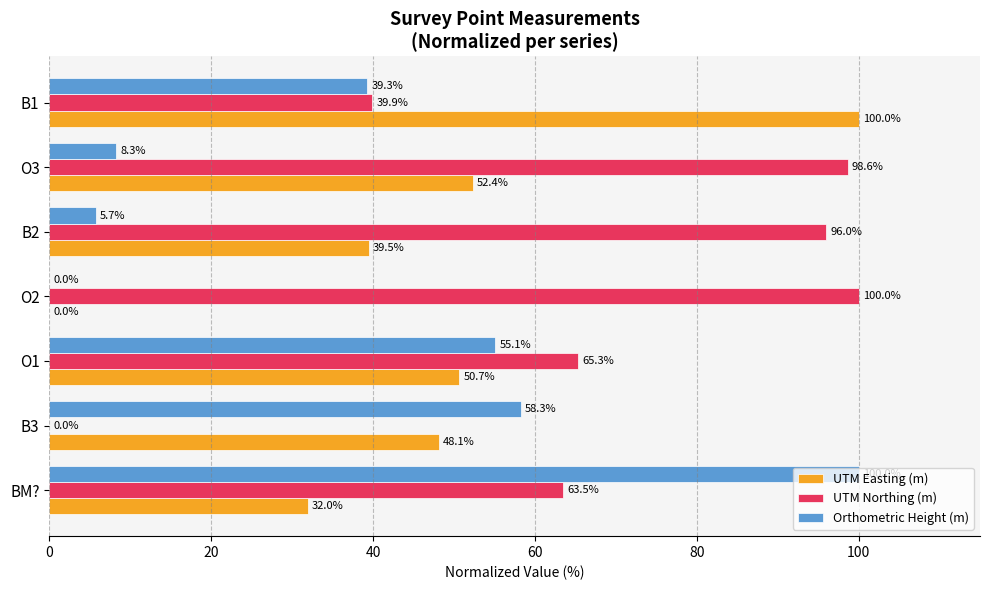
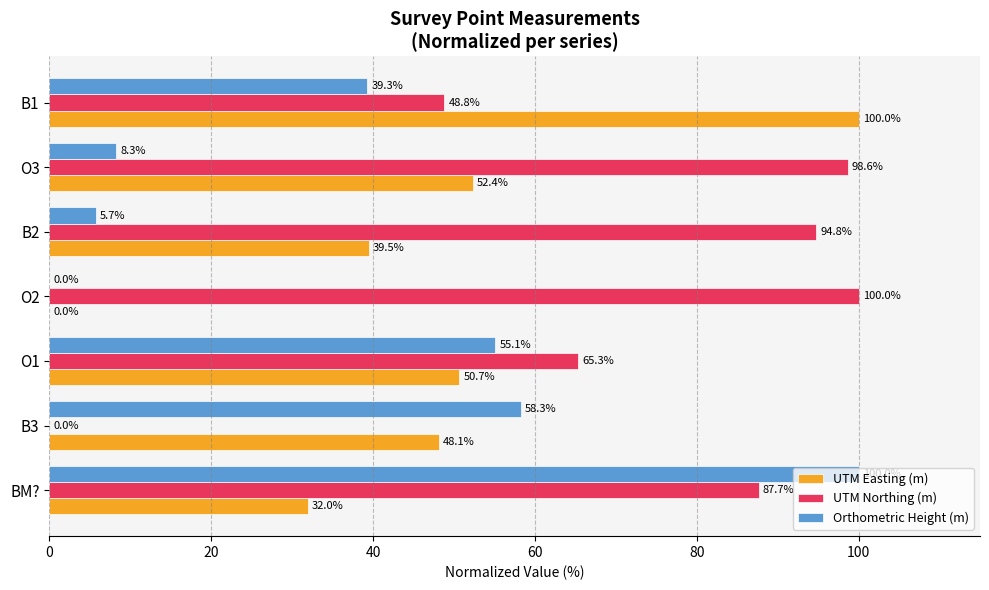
  {
    "UTM Easting (m)": {
      "B1": "100.0%",
      "O3": "52.4%",
      "B2": "39.5%",
      "O2": "0.0%",
      "O1": "50.7%",
      "B3": "48.1%",
      "BM?": "32.0%"
    },
    "UTM Northing (m)": {
-     "B1": "39.9%",
+     "B1": "48.8%",
      "O3": "98.6%",
-     "B2": "96.0%",
+     "B2": "94.8%",
      "O2": "100.0%",
      "O1": "65.3%",
      "B3": "0.0%",
-     "BM?": "63.5%"
+     "BM?": "87.7%"
    },
    "Orthometric Height (m)": {
      "B1": "39.3%",
      "O3": "8.3%",
      "B2": "5.7%",
      "O2": "0.0%",
      "O1": "55.1%",
      "B3": "58.3%"
    }
  }
